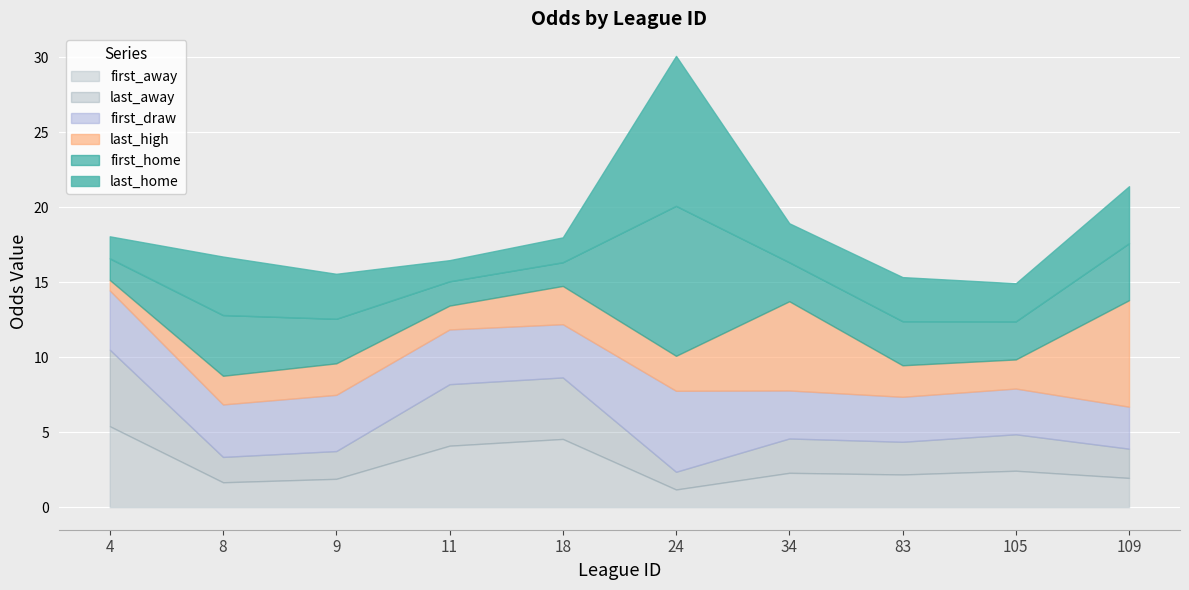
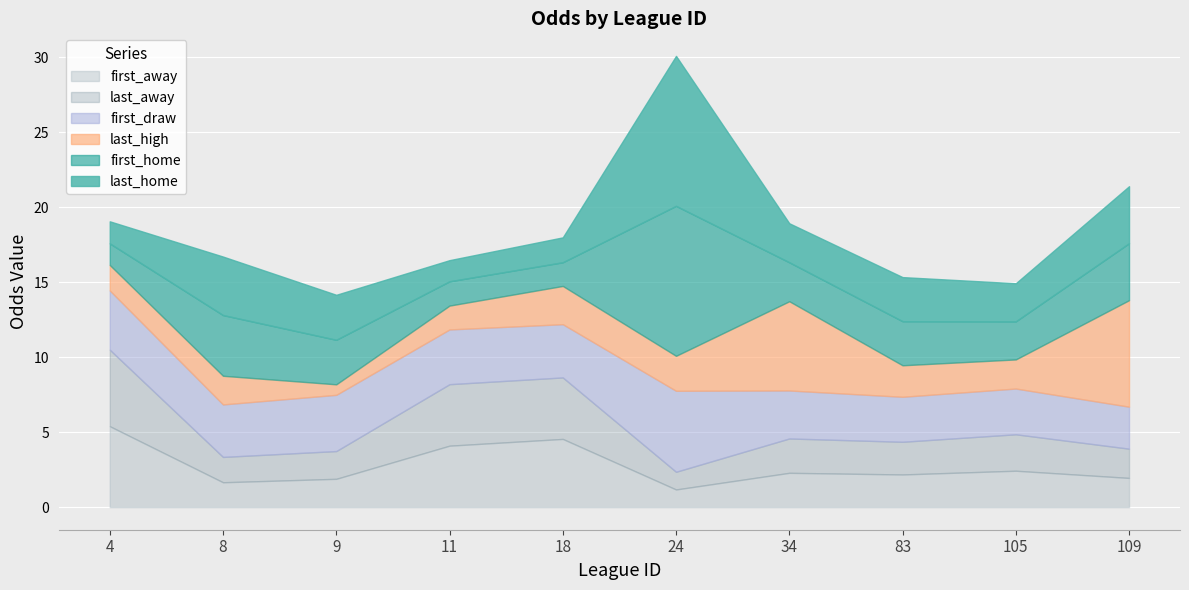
  {
    "last_high": {
-     "4": 0.7,
+     "4": 1.7,
      "8": 1.9,
-     "9": 2.1,
+     "9": 0.7,
      "11": 1.6,
      "18": 2.6,
      "24": 2.3,
      "34": 6.0,
      "83": 2.1,
      "105": 1.9,
      "109": 7.1
    }
  }
